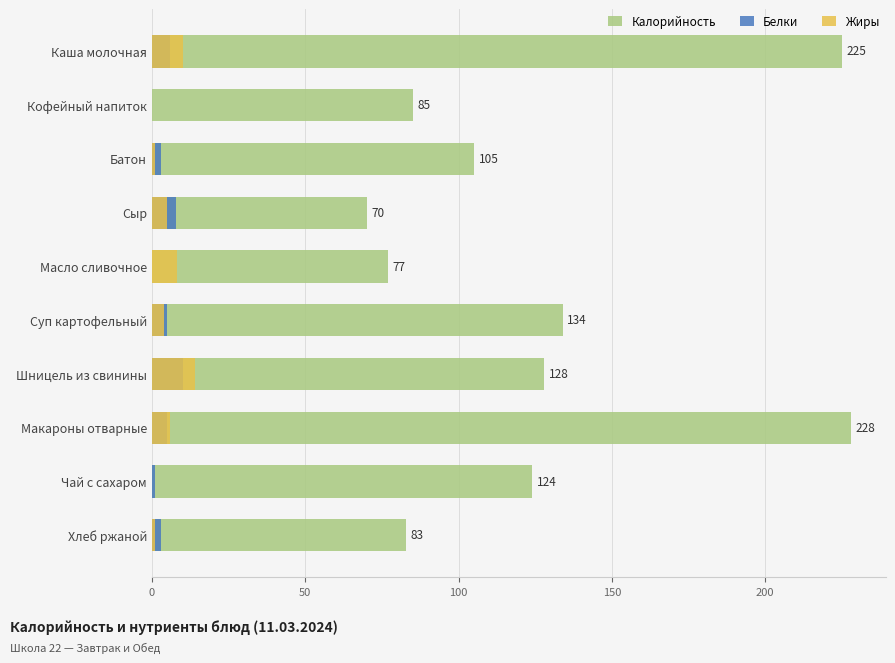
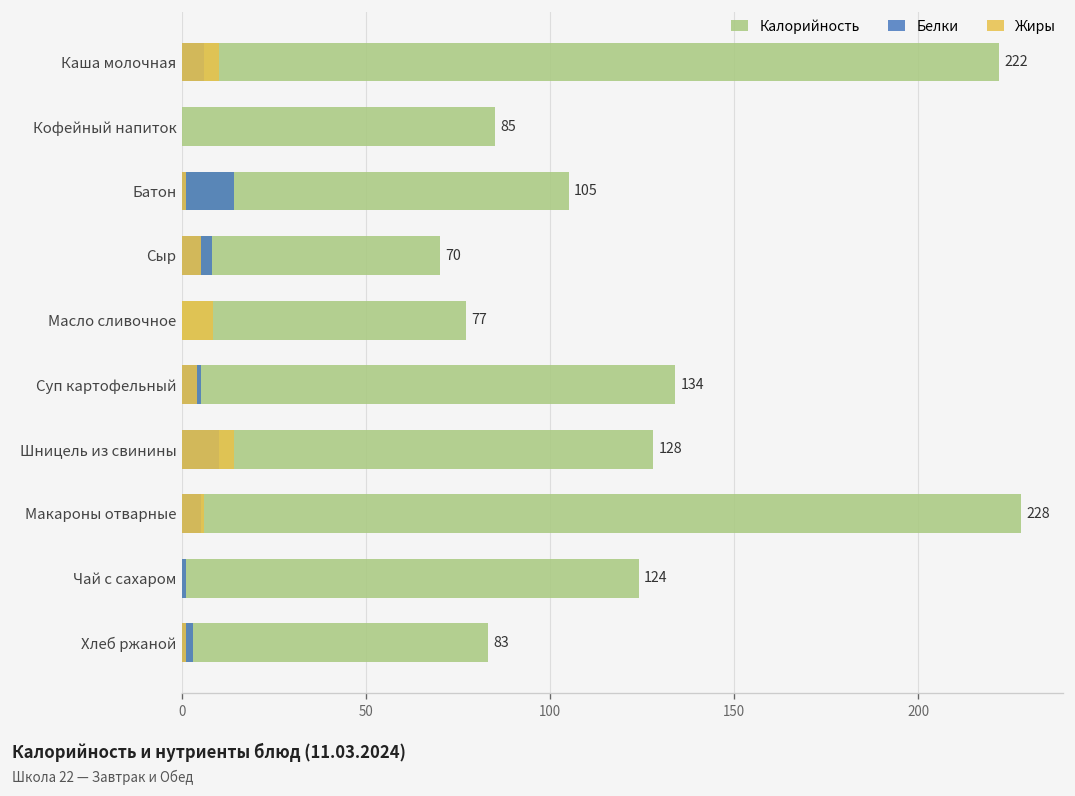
  {
    "Калорийность": {
-     "Каша молочная": 225,
+     "Каша молочная": 222,
      "Кофейный напиток": 85,
      "Батон": 105,
      "Сыр": 70,
      "Масло сливочное": 77,
      "Суп картофельный": 134,
      "Шницель из свинины": 128,
      "Макароны отварные": 228,
      "Чай с сахаром": 124,
      "Хлеб ржаной": 83
    },
    "Белки": {
      "Кофейный напиток": 0,
-     "Батон": 3
+     "Батон": 14
    },
    "Жиры": {
      "Кофейный напиток": 0,
      "Чай с сахаром": 0
    }
  }
